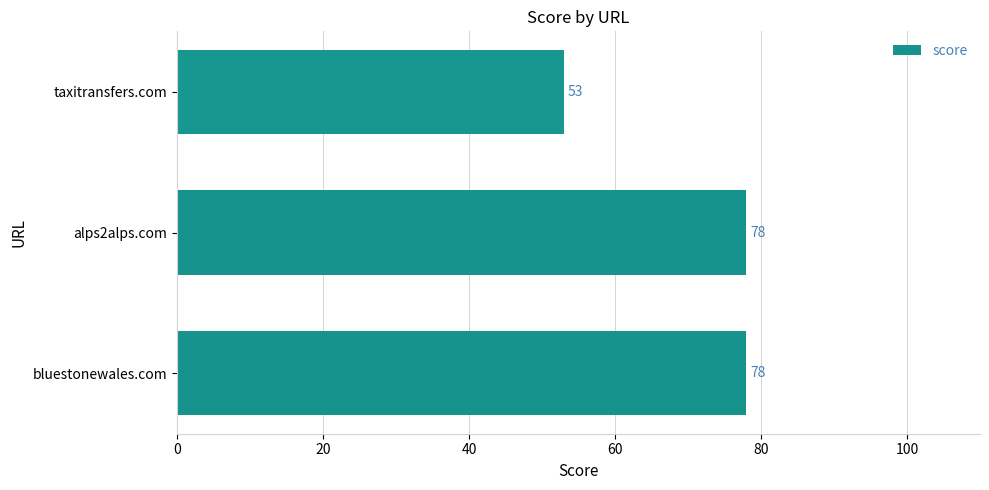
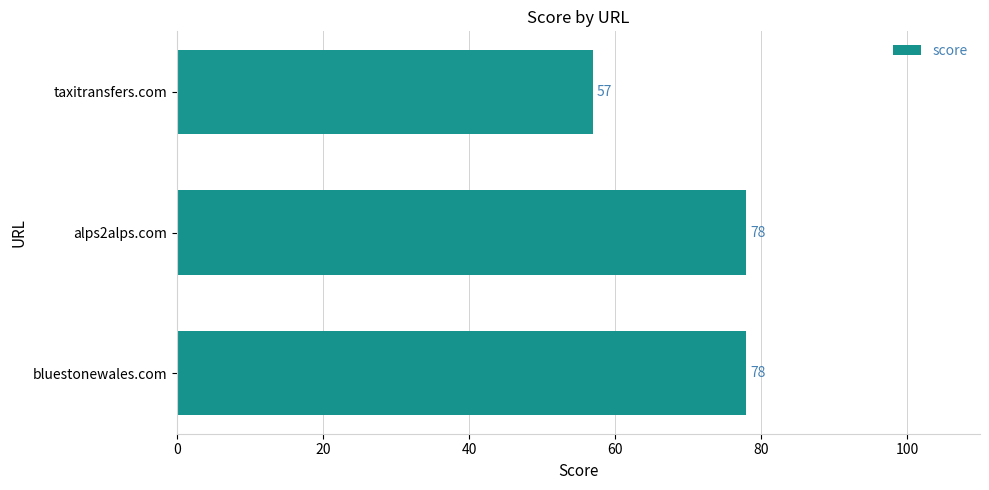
  {
-   "taxitransfers.com": 53,
+   "taxitransfers.com": 57,
    "alps2alps.com": 78,
    "bluestonewales.com": 78
  }
